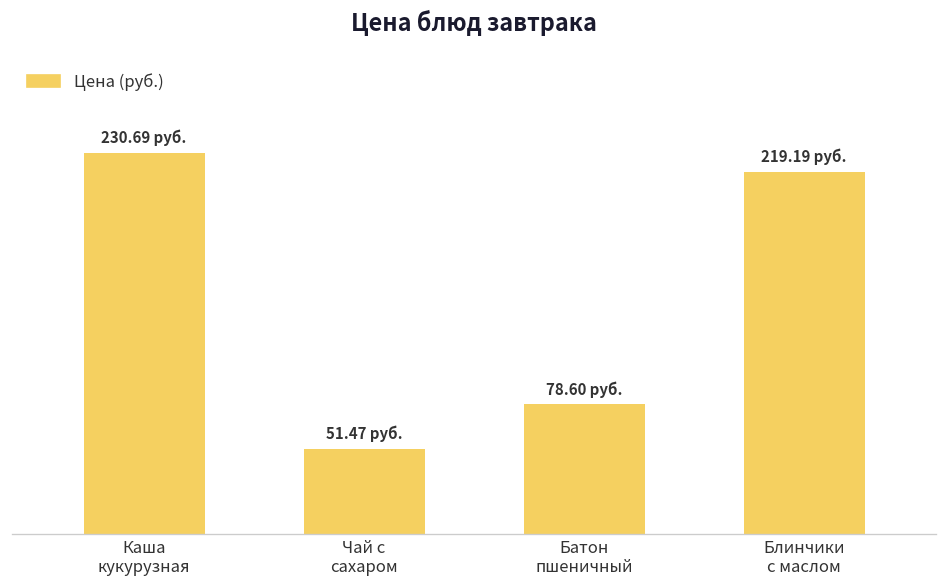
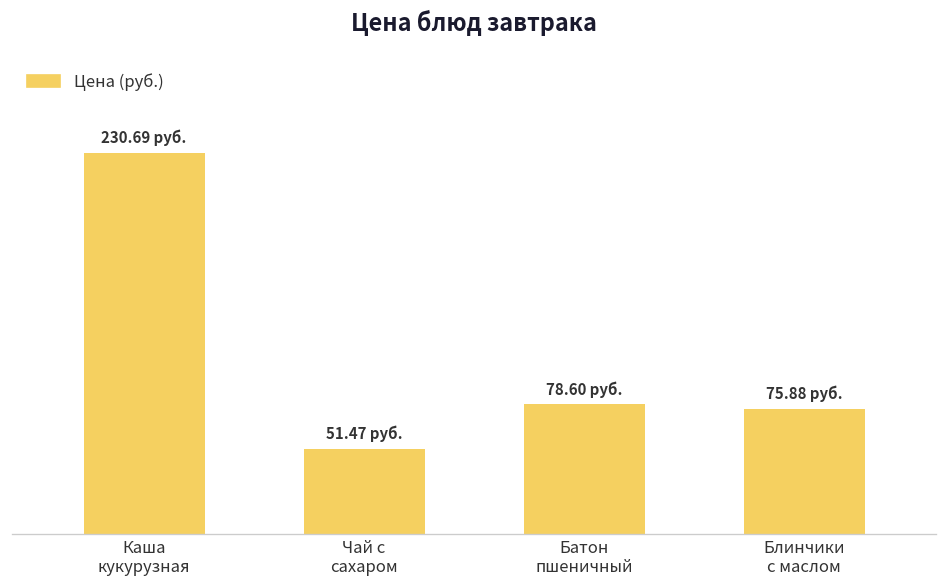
  {
    "Каша кукурузная": 230.69,
    "Чай с сахаром": 51.47,
    "Батон пшеничный": 78.60,
-   "Блинчики с маслом": 219.19
+   "Блинчики с маслом": 75.88
  }
